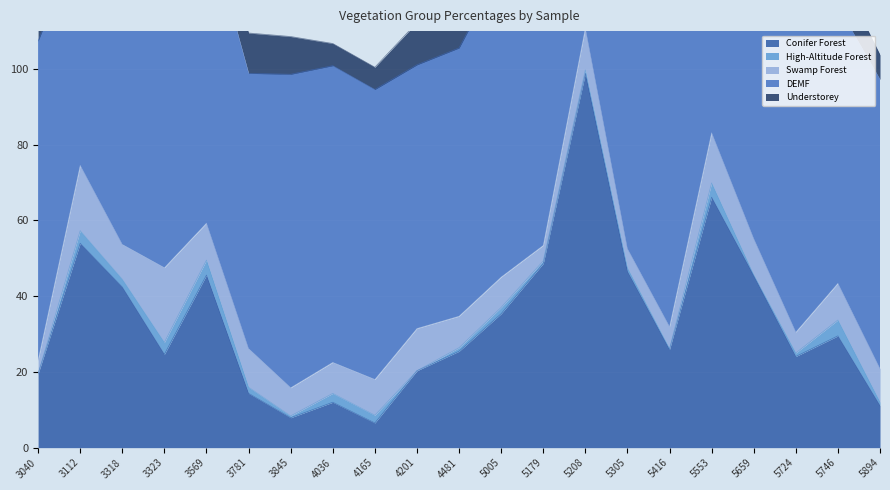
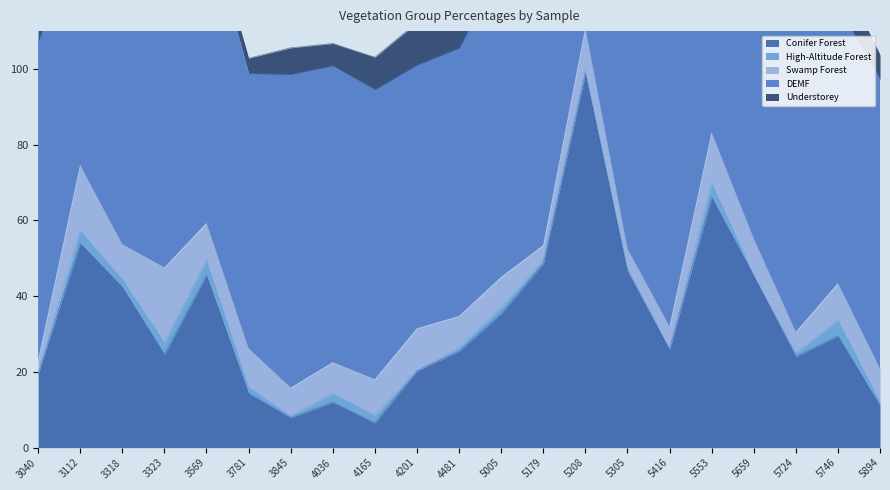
  {
    "Understorey": {
-     "3781": 11,
-     "3845": 10,
+     "3781": 4,
+     "3845": 7,
      "4036": 6,
-     "4165": 6,
+     "4165": 9,
      "5894": 6
    }
  }
